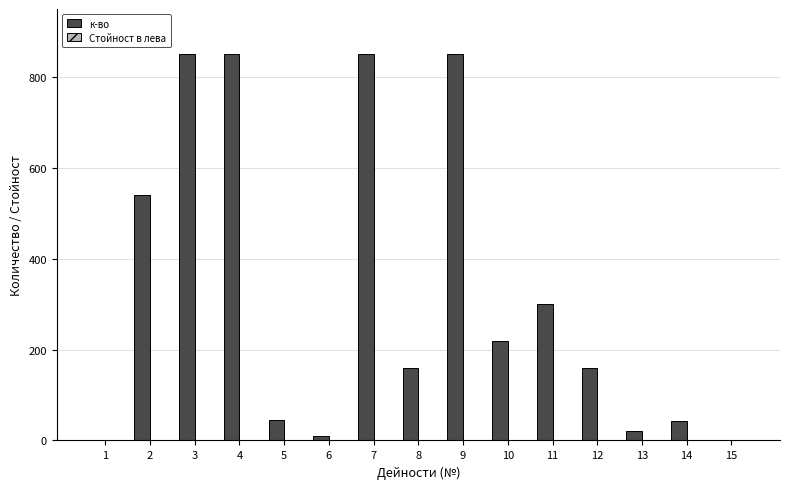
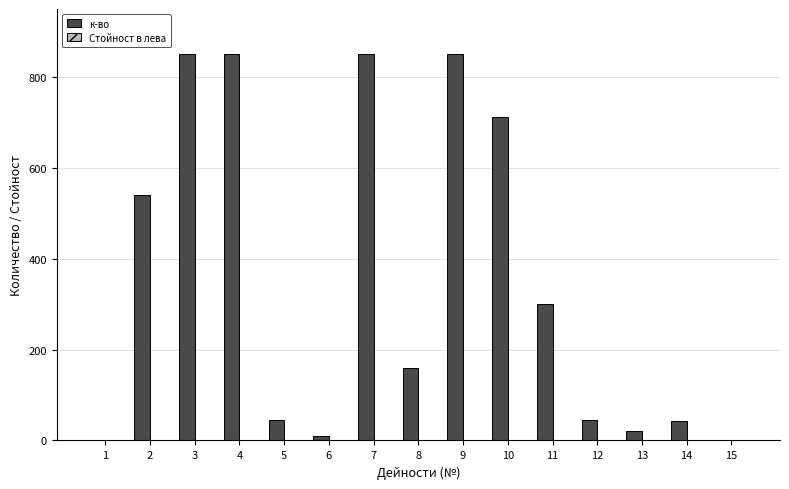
  {
    "к-во": {
      "2": 540,
      "3": 850,
      "4": 850,
      "5": 50,
      "6": 10,
      "7": 850,
      "8": 160,
      "9": 850,
-     "10": 220,
+     "10": 710,
      "11": 300,
-     "12": 160,
+     "12": 40,
      "13": 20,
      "14": 40
    },
    "Стойност в лева": {
      "1": 0,
      "2": 0,
      "3": 0,
      "4": 0,
      "5": 0,
      "6": 0,
      "7": 0,
      "8": 0,
      "9": 0,
      "10": 0,
      "11": 0,
      "12": 0,
      "13": 0,
      "14": 0,
      "15": 0
    }
  }
